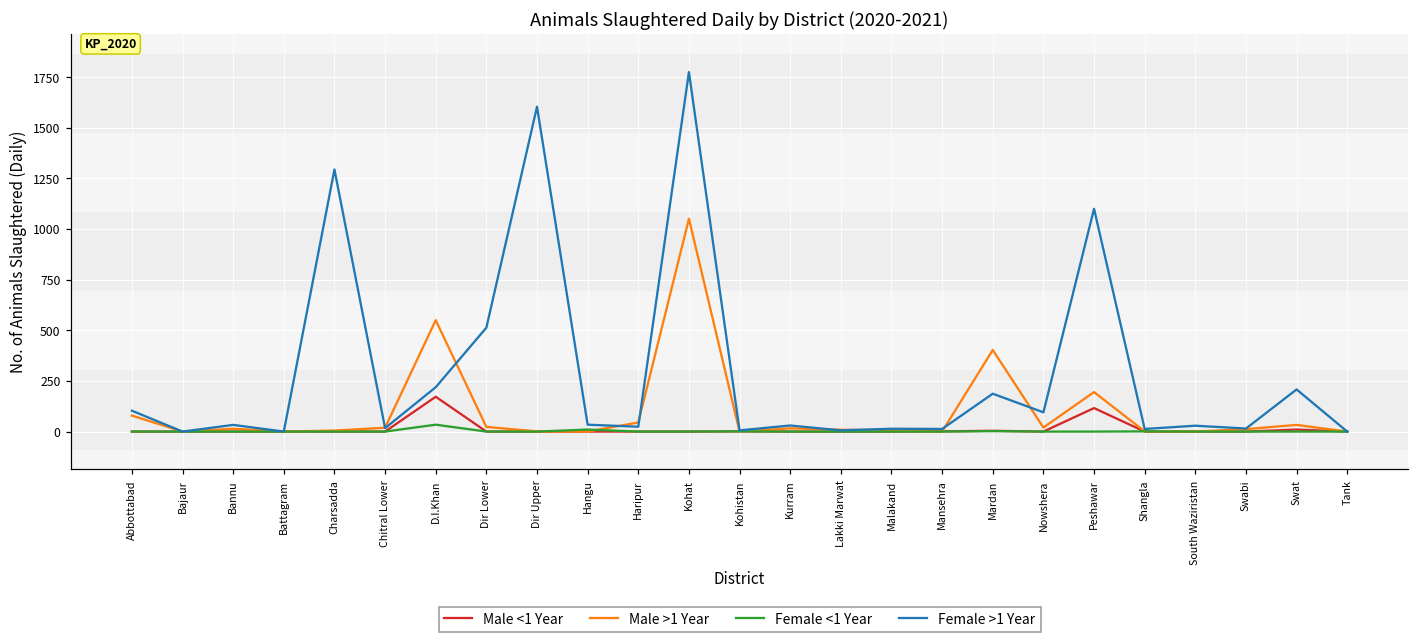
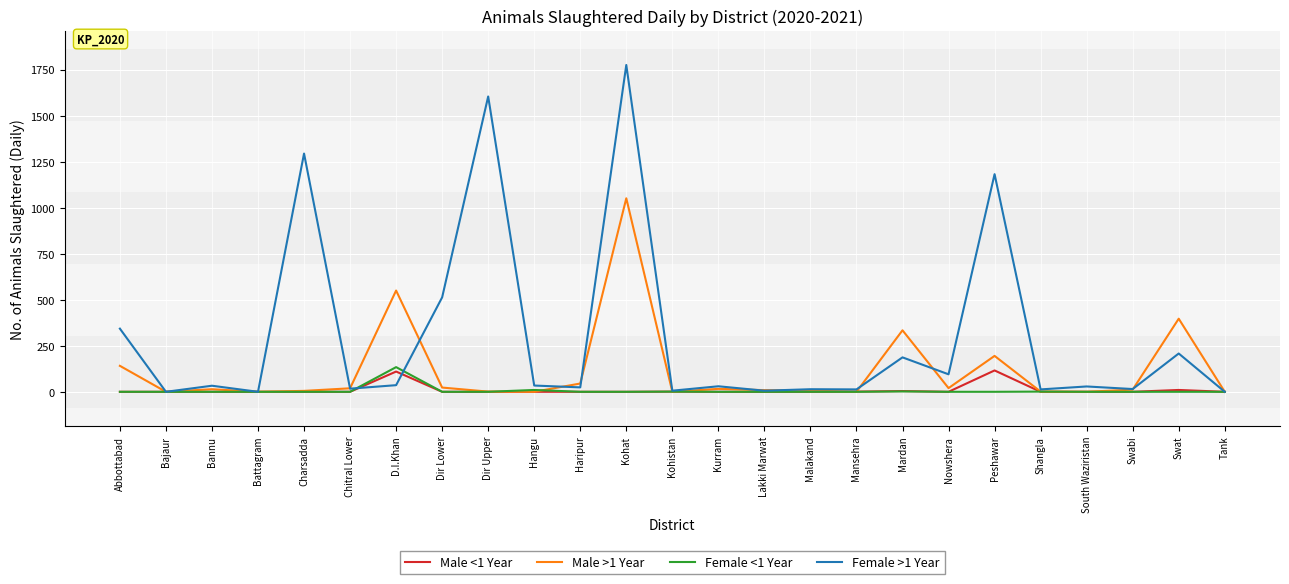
  {
    "Male <1 Year": {
-     "D.I.Khan": 170,
+     "D.I.Khan": 110,
      "Peshawar": 120
    },
    "Male >1 Year": {
-     "Abbottabad": 80,
+     "Abbottabad": 140,
      "Bannu": 10,
      "D.I.Khan": 550,
      "Dir Lower": 20,
      "Haripur": 50,
      "Kohat": 1050,
-     "Mardan": 400,
+     "Mardan": 330,
      "Nowshera": 20,
      "Peshawar": 200,
-     "Swat": 30
+     "Swat": 400
    },
    "Female <1 Year": {
-     "D.I.Khan": 30,
+     "D.I.Khan": 130,
      "Peshawar": 0
    },
    "Female >1 Year": {
-     "Abbottabad": 100,
+     "Abbottabad": 340,
      "Bannu": 30,
      "Charsadda": 1290,
-     "D.I.Khan": 220,
+     "D.I.Khan": 40,
      "Dir Lower": 510,
      "Dir Upper": 1600,
      "Hangu": 30,
      "Haripur": 20,
      "Kohat": 1780,
      "Mardan": 190,
      "Nowshera": 100,
-     "Peshawar": 1100,
+     "Peshawar": 1180,
      "South Waziristan": 30,
      "Swat": 210
    }
  }
